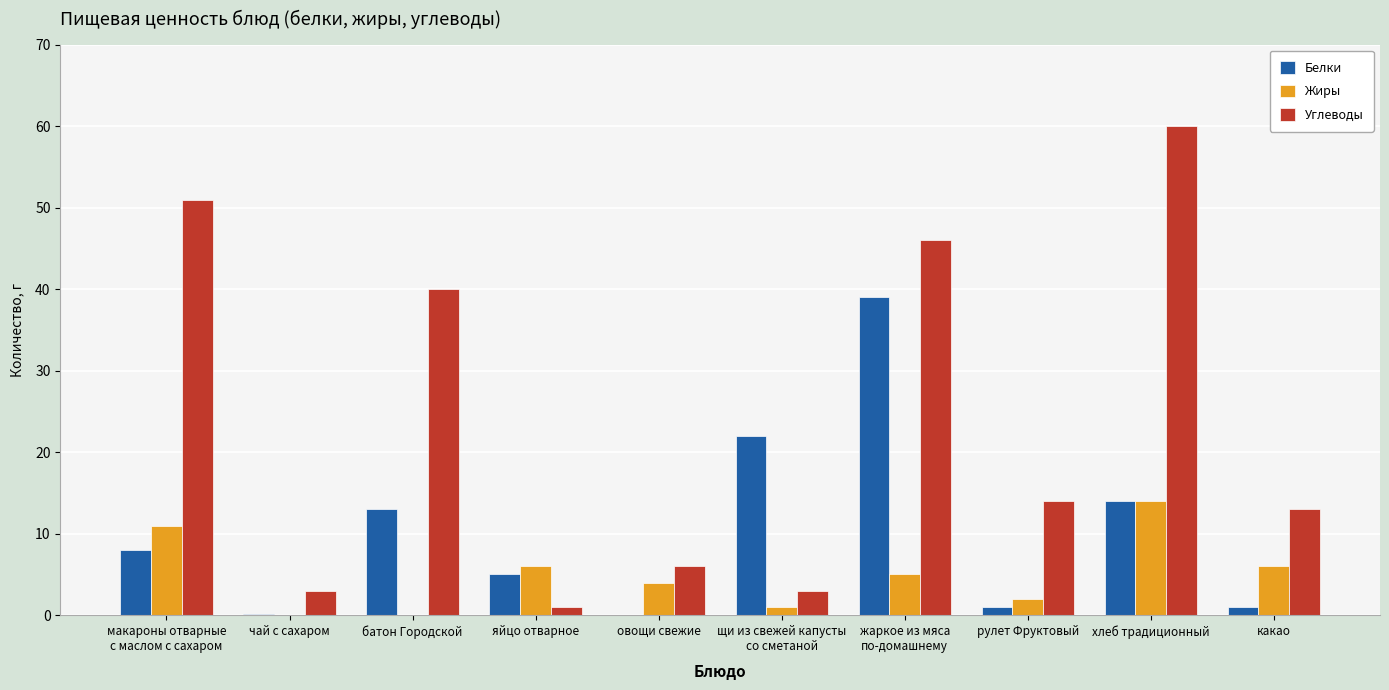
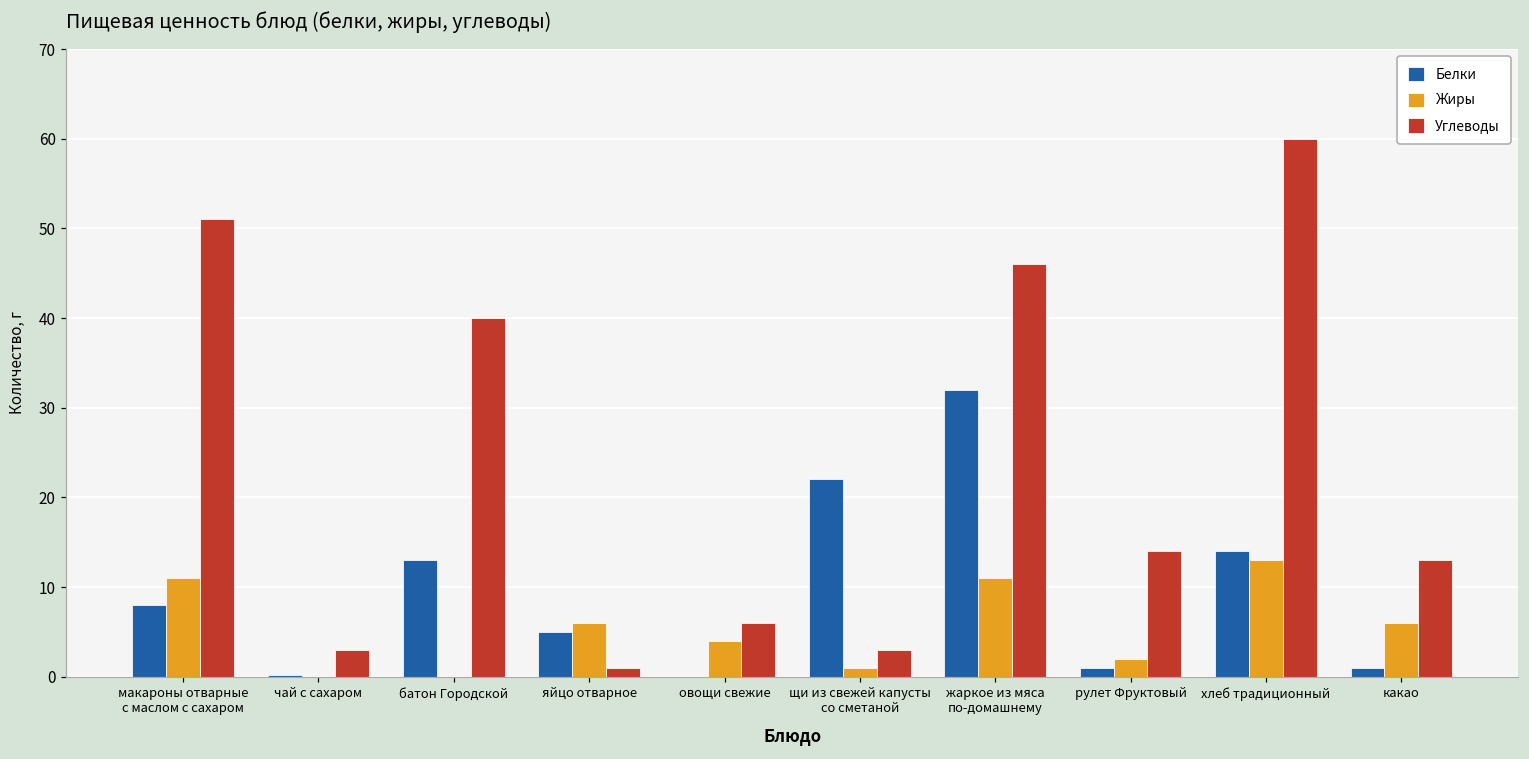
  {
    "Белки": {
      "макароны отварные с маслом с сахаром": 8,
      "батон Городской": 13,
      "яйцо отварное": 5,
      "овощи свежие": 0,
      "щи из свежей капусты со сметаной": 22,
-     "жаркое из мяса по-домашнему": 39,
+     "жаркое из мяса по-домашнему": 32,
      "рулет Фруктовый": 1,
      "хлеб традиционный": 14,
      "какао": 1
    },
    "Жиры": {
      "макароны отварные с маслом с сахаром": 11,
      "чай с сахаром": 0,
      "батон Городской": 0,
      "яйцо отварное": 6,
      "овощи свежие": 4,
      "щи из свежей капусты со сметаной": 1,
-     "жаркое из мяса по-домашнему": 5,
+     "жаркое из мяса по-домашнему": 11,
      "рулет Фруктовый": 2,
-     "хлеб традиционный": 14,
+     "хлеб традиционный": 13,
      "какао": 6
    },
    "Углеводы": {
      "макароны отварные с маслом с сахаром": 51,
      "чай с сахаром": 3,
      "батон Городской": 40,
      "яйцо отварное": 1,
      "овощи свежие": 6,
      "щи из свежей капусты со сметаной": 3,
      "жаркое из мяса по-домашнему": 46,
      "рулет Фруктовый": 14,
      "хлеб традиционный": 60,
      "какао": 13
    }
  }
